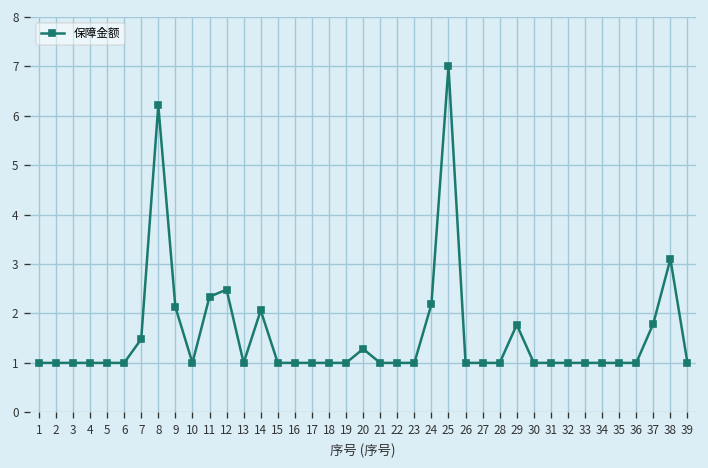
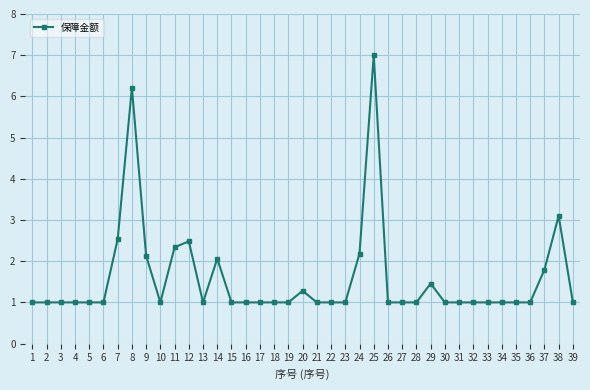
  {
    "1": 1.0,
    "2": 1.0,
    "3": 1.0,
    "4": 1.0,
    "5": 1.0,
    "6": 1.0,
-   "7": 1.5,
+   "7": 2.5,
    "8": 6.2,
    "9": 2.1,
    "10": 1.0,
    "11": 2.3,
    "12": 2.5,
    "13": 1.0,
    "14": 2.1,
    "15": 1.0,
    "16": 1.0,
    "17": 1.0,
    "18": 1.0,
    "19": 1.0,
    "20": 1.3,
    "21": 1.0,
    "22": 1.0,
    "23": 1.0,
    "24": 2.2,
    "25": 7.0,
    "26": 1.0,
    "27": 1.0,
    "28": 1.0,
-   "29": 1.8,
+   "29": 1.5,
    "30": 1.0,
    "31": 1.0,
    "32": 1.0,
    "33": 1.0,
    "34": 1.0,
    "35": 1.0,
    "36": 1.0,
    "37": 1.8,
    "38": 3.1,
    "39": 1.0
  }
